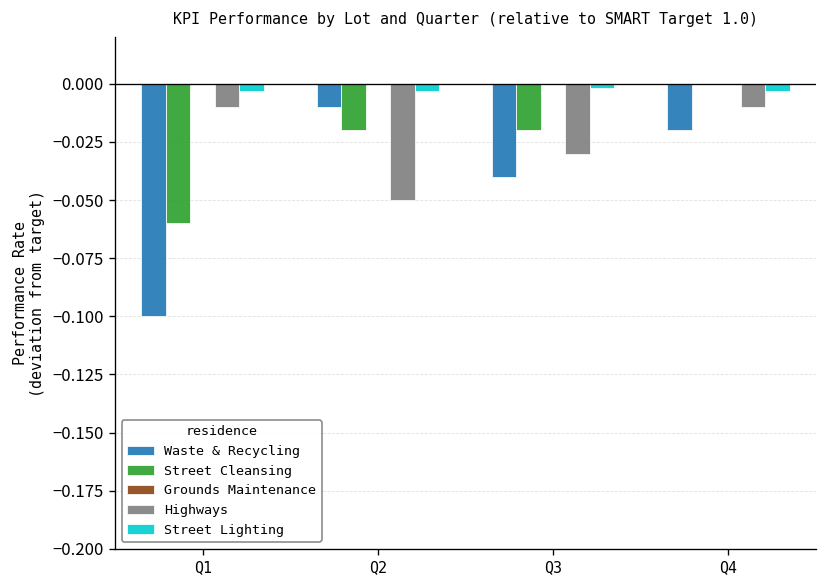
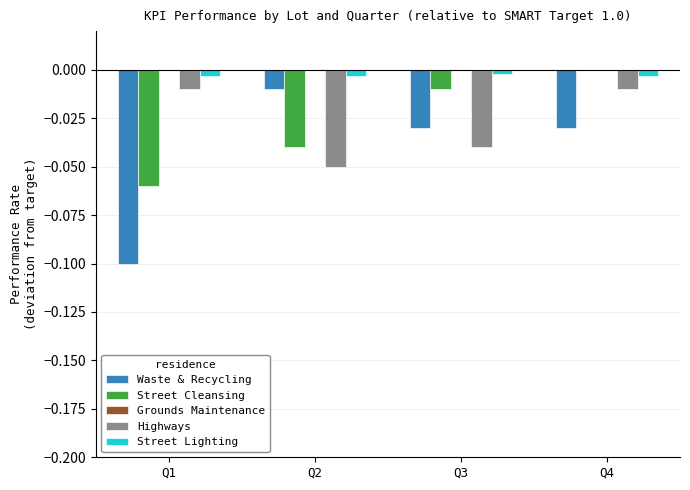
  {
    "Waste & Recycling": {
      "Q1": -0.100,
      "Q2": -0.010,
-     "Q3": -0.040,
-     "Q4": -0.020
+     "Q3": -0.030,
+     "Q4": -0.030
    },
    "Street Cleansing": {
      "Q1": -0.060,
-     "Q2": -0.020,
-     "Q3": -0.020,
+     "Q2": -0.040,
+     "Q3": -0.010,
      "Q4": 0.000
    },
    "Grounds Maintenance": {
      "Q1": 0.000,
      "Q2": 0.000,
      "Q3": 0.000,
      "Q4": 0.000
    },
    "Highways": {
      "Q1": -0.010,
      "Q2": -0.050,
-     "Q3": -0.030,
+     "Q3": -0.040,
      "Q4": -0.010
    },
    "Street Lighting": {
      "Q1": -0.003,
      "Q2": -0.003,
      "Q3": -0.002,
      "Q4": -0.003
    }
  }
